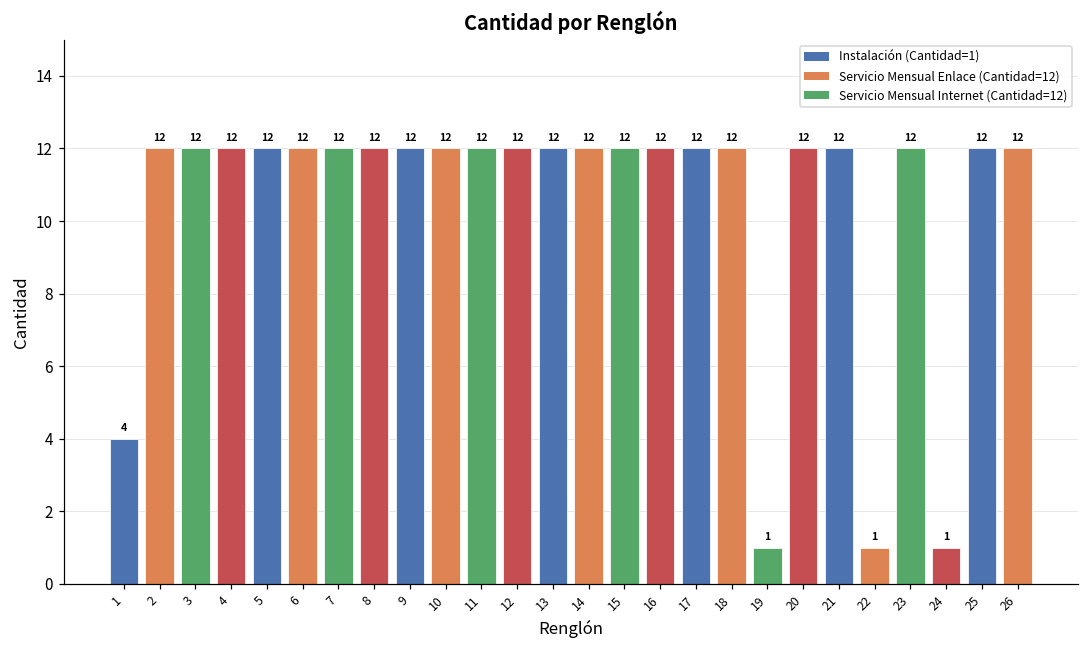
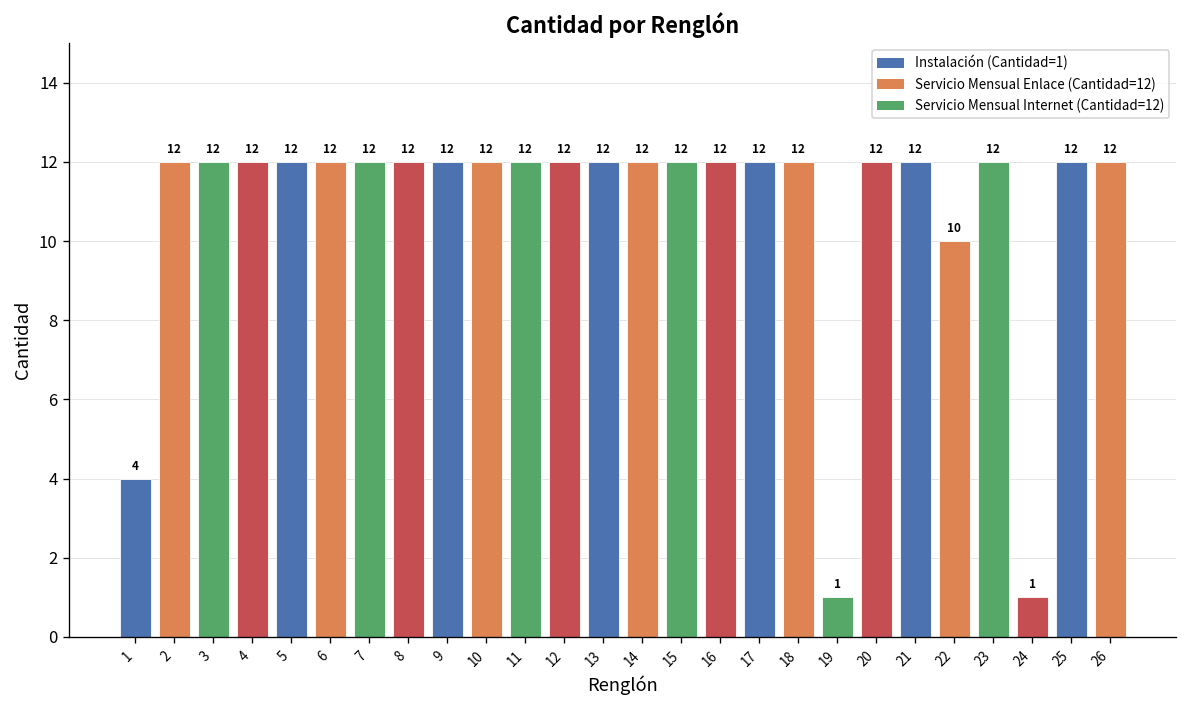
  {
    "1": 4,
    "2": 12,
    "3": 12,
    "4": 12,
    "5": 12,
    "6": 12,
    "7": 12,
    "8": 12,
    "9": 12,
    "10": 12,
    "11": 12,
    "12": 12,
    "13": 12,
    "14": 12,
    "15": 12,
    "16": 12,
    "17": 12,
    "18": 12,
    "19": 1,
    "20": 12,
    "21": 12,
-   "22": 1,
+   "22": 10,
    "23": 12,
    "24": 1,
    "25": 12,
    "26": 12
  }
